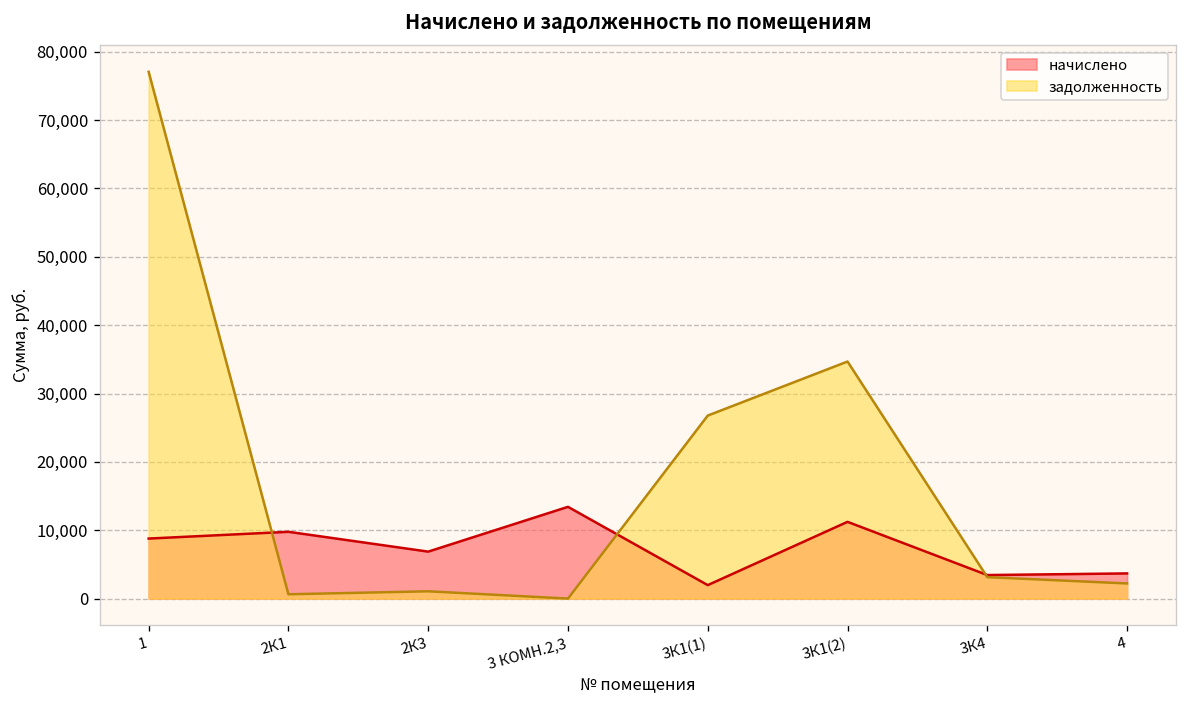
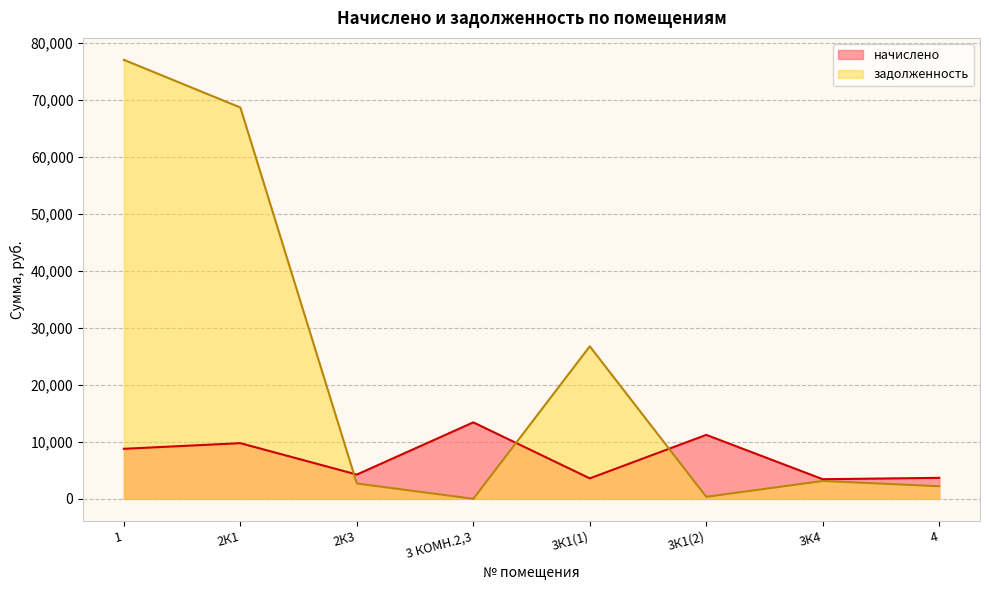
  {
    "начислено": {
      "1": "9,000",
      "2К1": "10,000",
-     "2К3": "7,000",
+     "2К3": "4,000",
      "3 КОМН.2,3": "13,000",
-     "3К1(1)": "2,000",
+     "3К1(1)": "4,000",
      "3К1(2)": "11,000",
      "4": "4,000"
    },
    "задолженность": {
      "1": "77,000",
-     "2К1": "1,000",
-     "2К3": "1,000",
+     "2К1": "69,000",
+     "2К3": "3,000",
      "3 КОМН.2,3": "0",
      "3К1(1)": "27,000",
-     "3К1(2)": "35,000",
+     "3К1(2)": "0",
      "4": "2,000"
    }
  }
